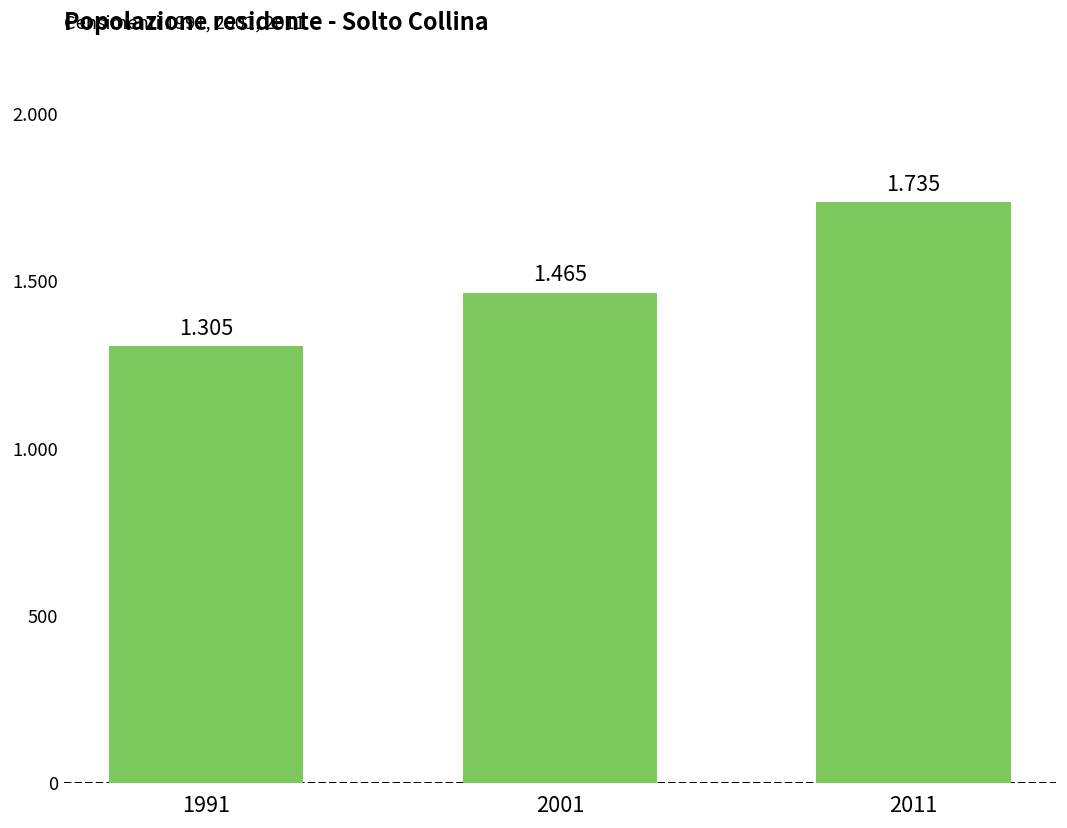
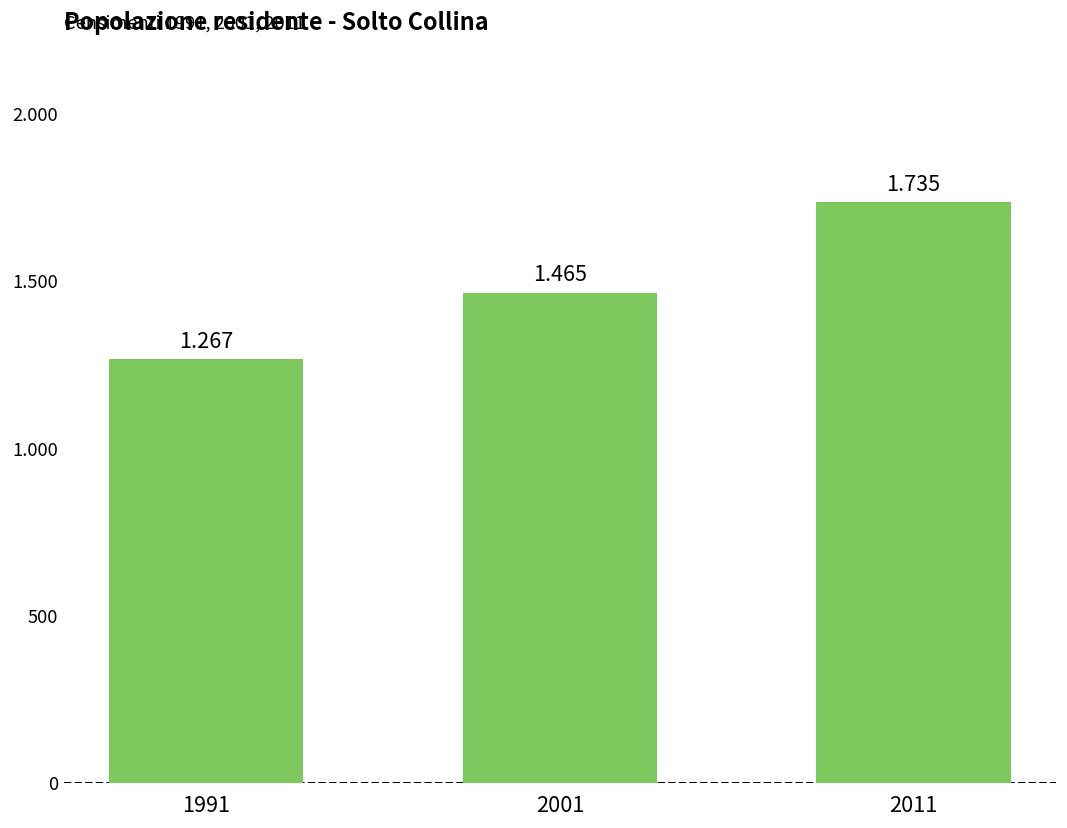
  {
-   "1991": 1.305
+   "1991": 1.267
  }
